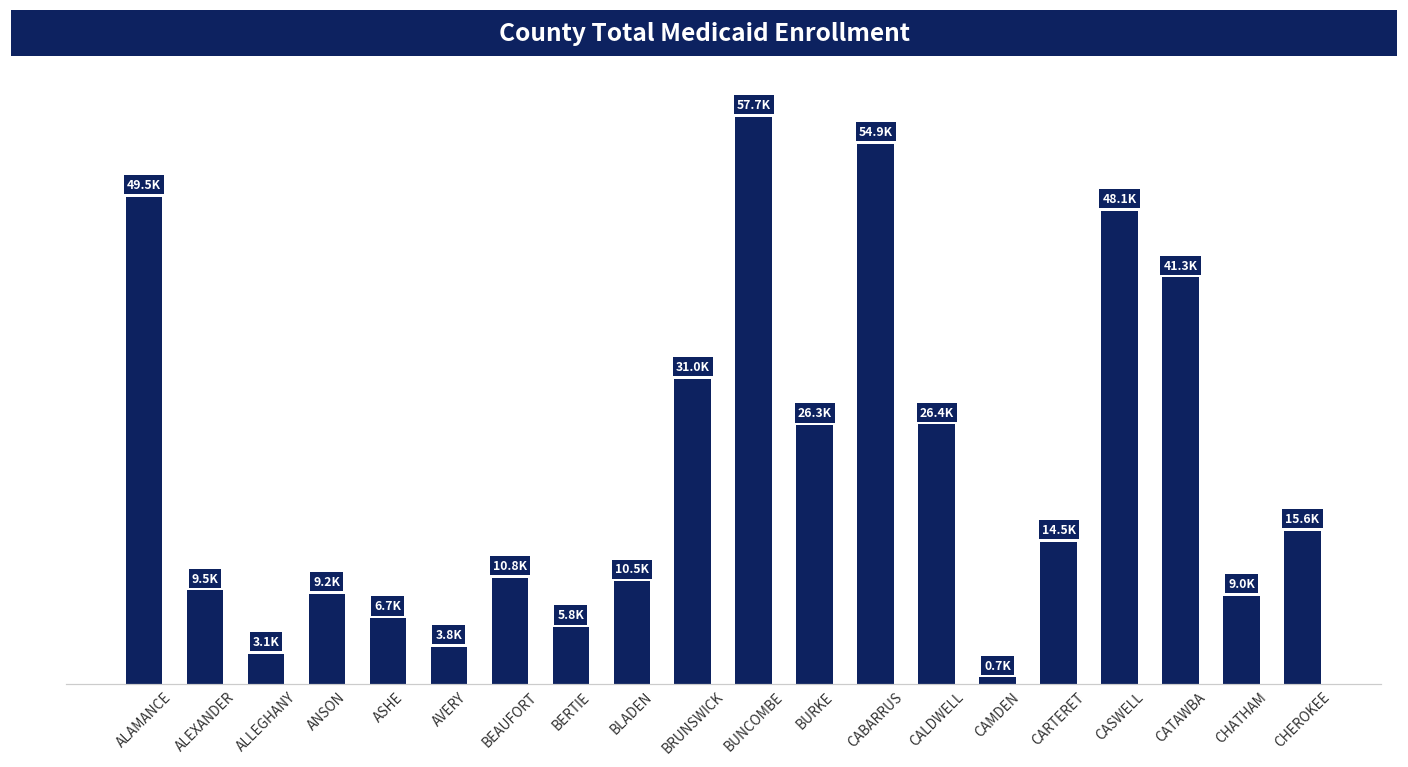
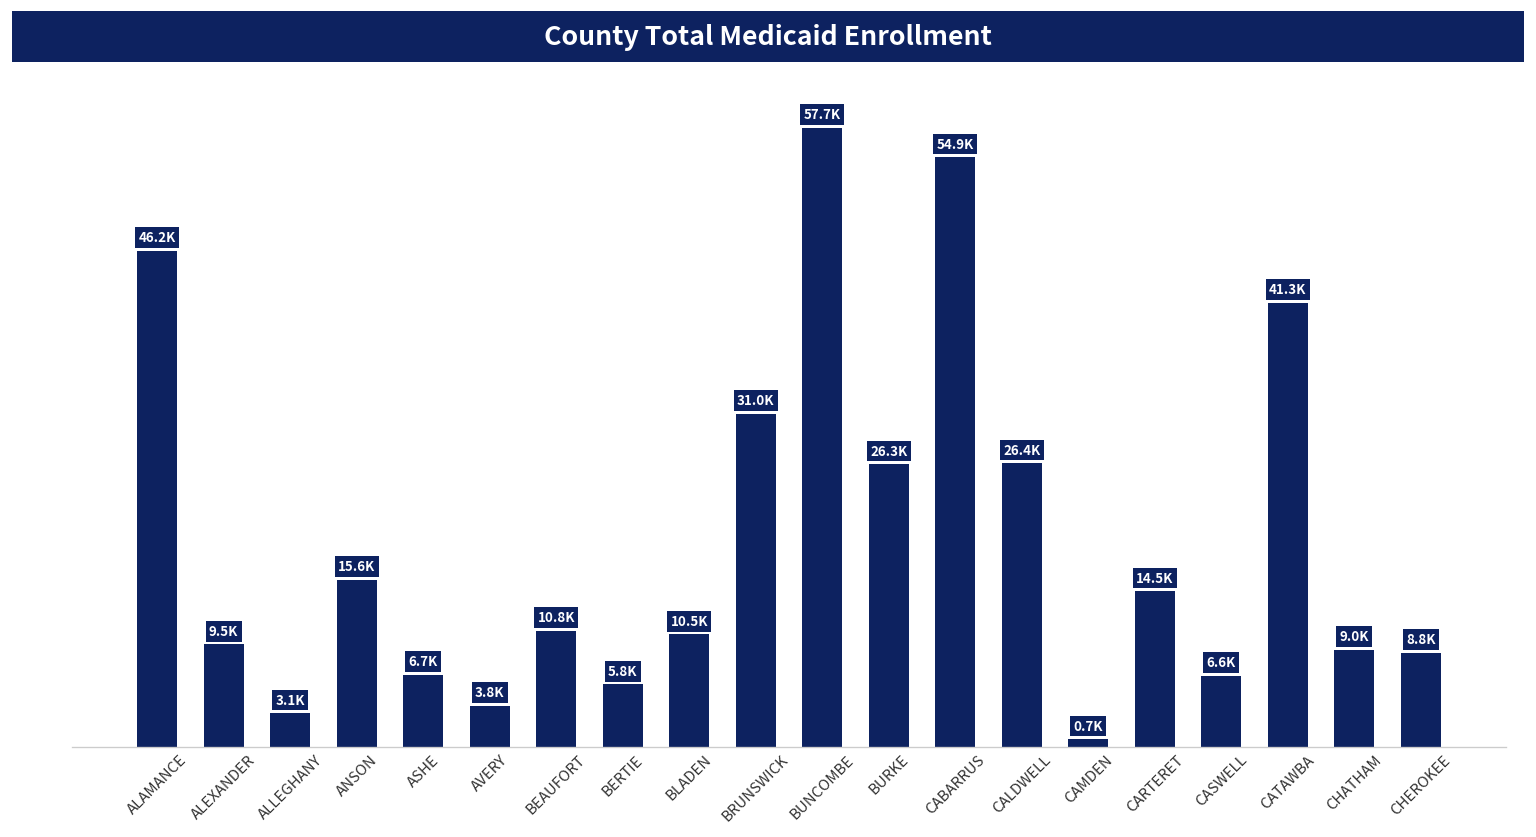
  {
-   "ALAMANCE": "49.5K",
-   "ANSON": "9.2K",
-   "CASWELL": "48.1K",
-   "CHEROKEE": "15.6K"
+   "ALAMANCE": "46.2K",
+   "ANSON": "15.6K",
+   "CASWELL": "6.6K",
+   "CHEROKEE": "8.8K"
  }
